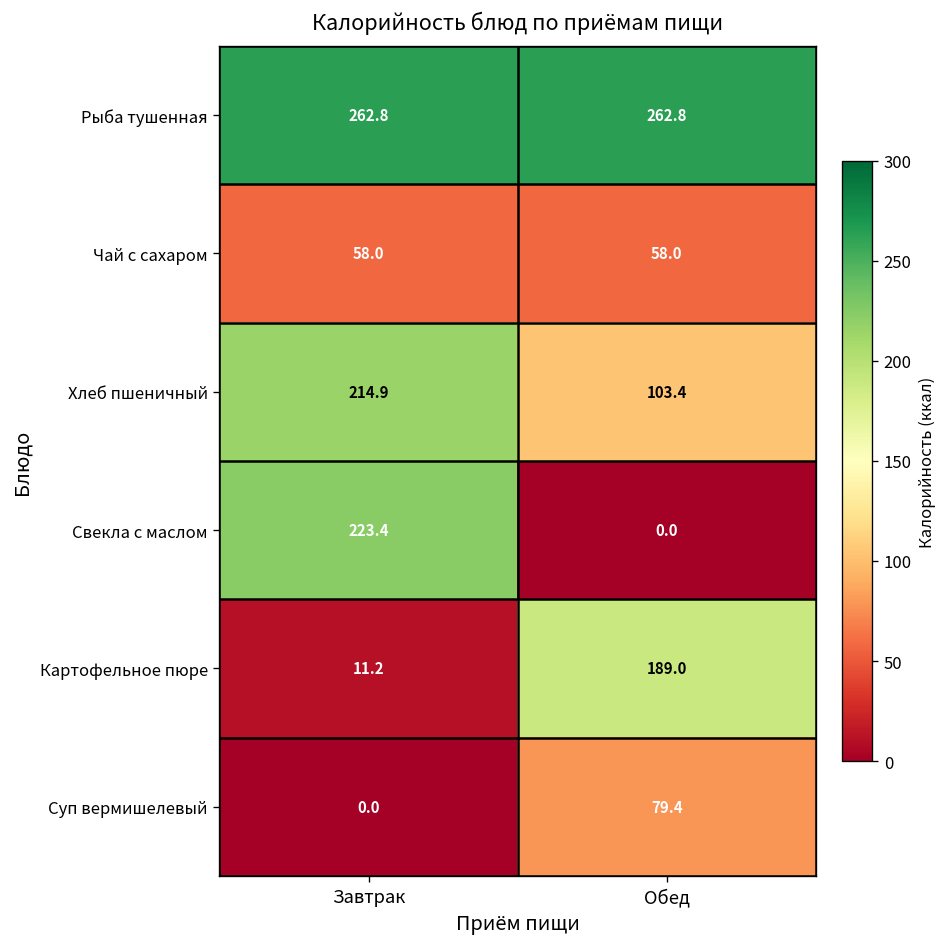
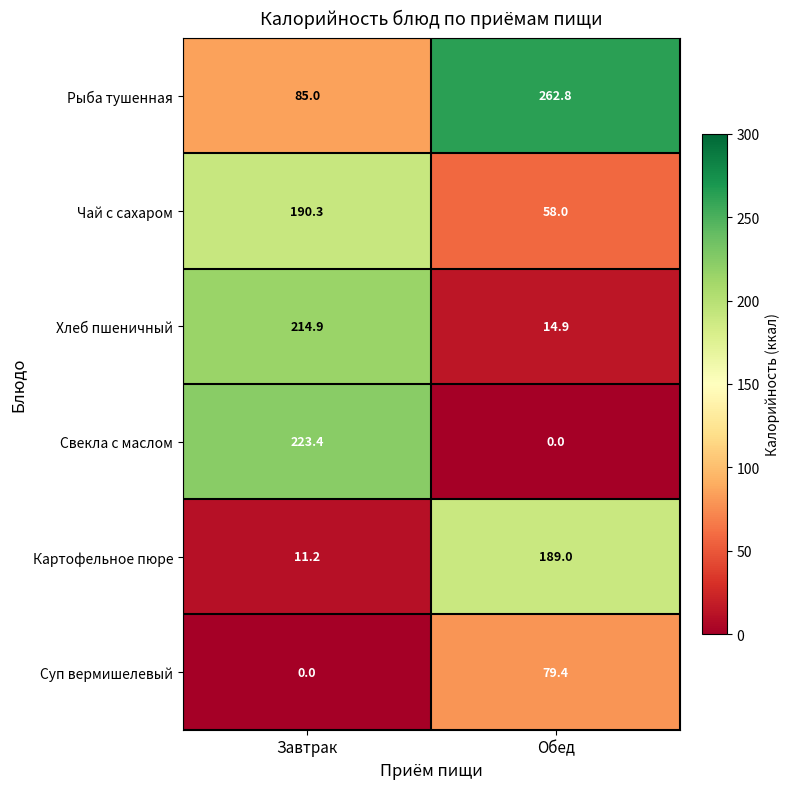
  {
    "Рыба тушенная": {
-     "Завтрак": 262.8,
+     "Завтрак": 85.0,
      "Обед": 262.8
    },
    "Чай с сахаром": {
-     "Завтрак": 58.0,
+     "Завтрак": 190.3,
      "Обед": 58.0
    },
    "Хлеб пшеничный": {
      "Завтрак": 214.9,
-     "Обед": 103.4
+     "Обед": 14.9
    },
    "Свекла с маслом": {
      "Завтрак": 223.4,
      "Обед": 0.0
    },
    "Картофельное пюре": {
      "Завтрак": 11.2,
      "Обед": 189.0
    },
    "Суп вермишелевый": {
      "Завтрак": 0.0,
      "Обед": 79.4
    }
  }
